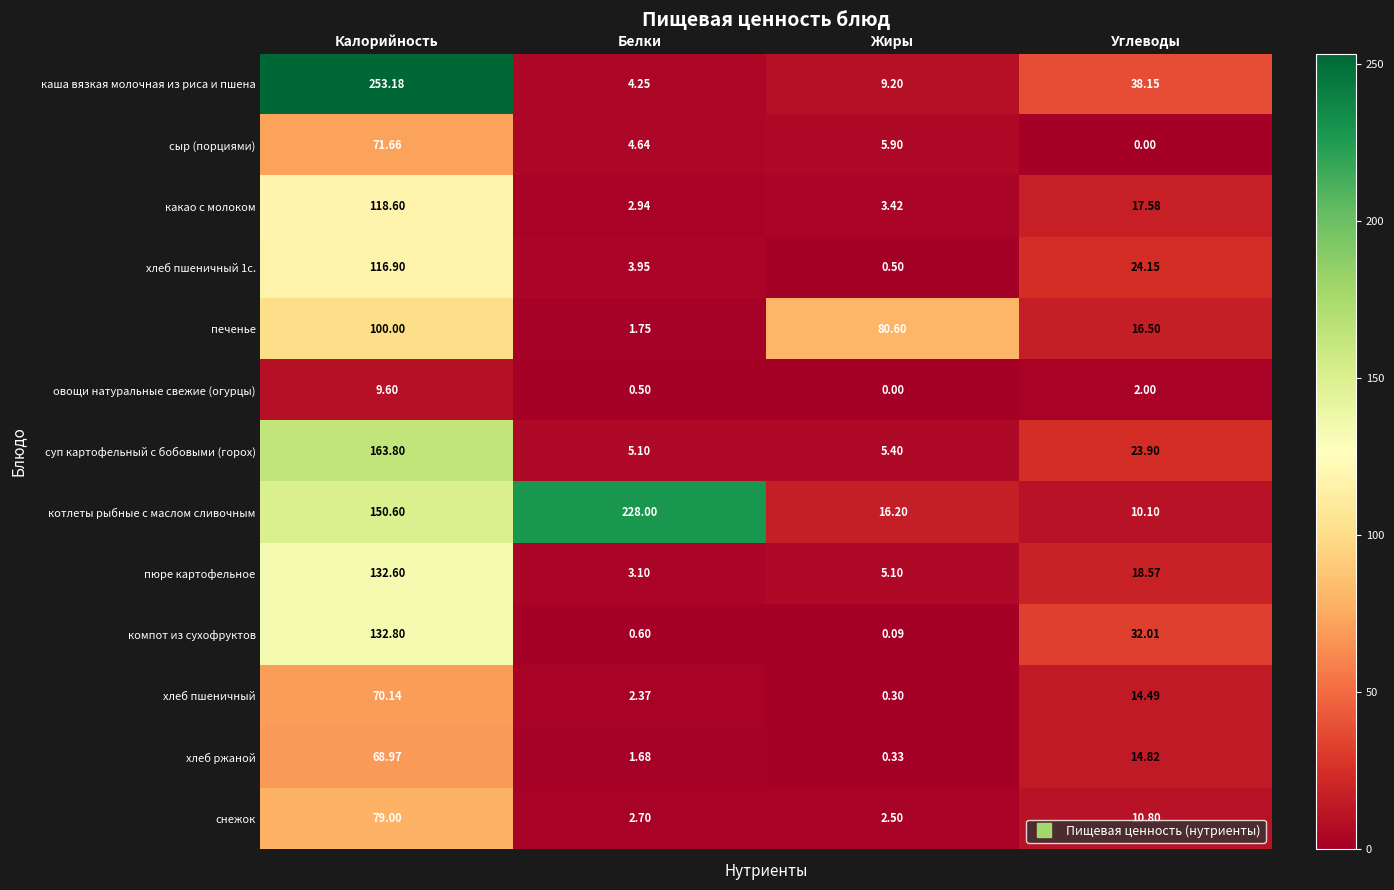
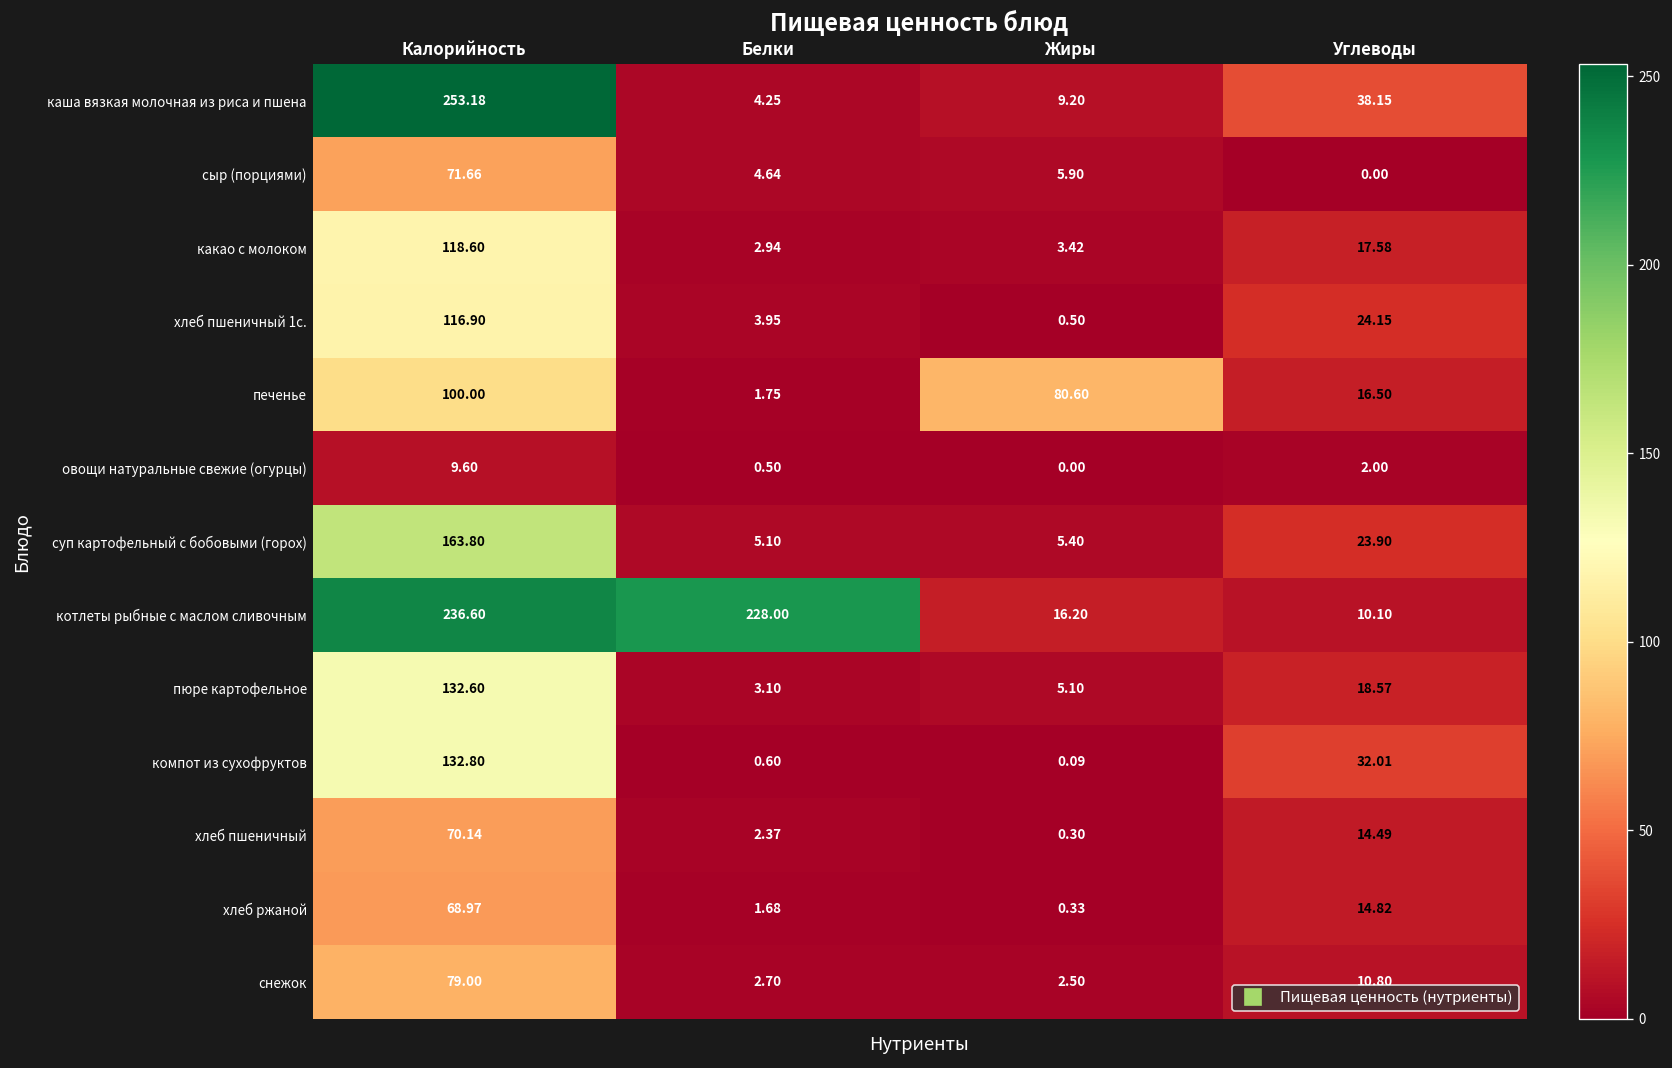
  {
    "каша вязкая молочная из риса и пшена": {
      "Калорийность": 253.18,
      "Белки": 4.25,
      "Жиры": 9.20,
      "Углеводы": 38.15
    },
    "сыр (порциями)": {
      "Калорийность": 71.66,
      "Белки": 4.64,
      "Жиры": 5.90,
      "Углеводы": 0.00
    },
    "какао с молоком": {
      "Калорийность": 118.60,
      "Белки": 2.94,
      "Жиры": 3.42,
      "Углеводы": 17.58
    },
    "хлеб пшеничный 1с.": {
      "Калорийность": 116.90,
      "Белки": 3.95,
      "Жиры": 0.50,
      "Углеводы": 24.15
    },
    "печенье": {
      "Калорийность": 100.00,
      "Белки": 1.75,
      "Жиры": 80.60,
      "Углеводы": 16.50
    },
    "овощи натуральные свежие (огурцы)": {
      "Калорийность": 9.60,
      "Белки": 0.50,
      "Жиры": 0.00,
      "Углеводы": 2.00
    },
    "суп картофельный с бобовыми (горох)": {
      "Калорийность": 163.80,
      "Белки": 5.10,
      "Жиры": 5.40,
      "Углеводы": 23.90
    },
    "котлеты рыбные с маслом сливочным": {
-     "Калорийность": 150.60,
+     "Калорийность": 236.60,
      "Белки": 228.00,
      "Жиры": 16.20,
      "Углеводы": 10.10
    },
    "пюре картофельное": {
      "Калорийность": 132.60,
      "Белки": 3.10,
      "Жиры": 5.10,
      "Углеводы": 18.57
    },
    "компот из сухофруктов": {
      "Калорийность": 132.80,
      "Белки": 0.60,
      "Жиры": 0.09,
      "Углеводы": 32.01
    },
    "хлеб пшеничный": {
      "Калорийность": 70.14,
      "Белки": 2.37,
      "Жиры": 0.30,
      "Углеводы": 14.49
    },
    "хлеб ржаной": {
      "Калорийность": 68.97,
      "Белки": 1.68,
      "Жиры": 0.33,
      "Углеводы": 14.82
    },
    "снежок": {
      "Калорийность": 79.00,
      "Белки": 2.70,
      "Жиры": 2.50
    }
  }
